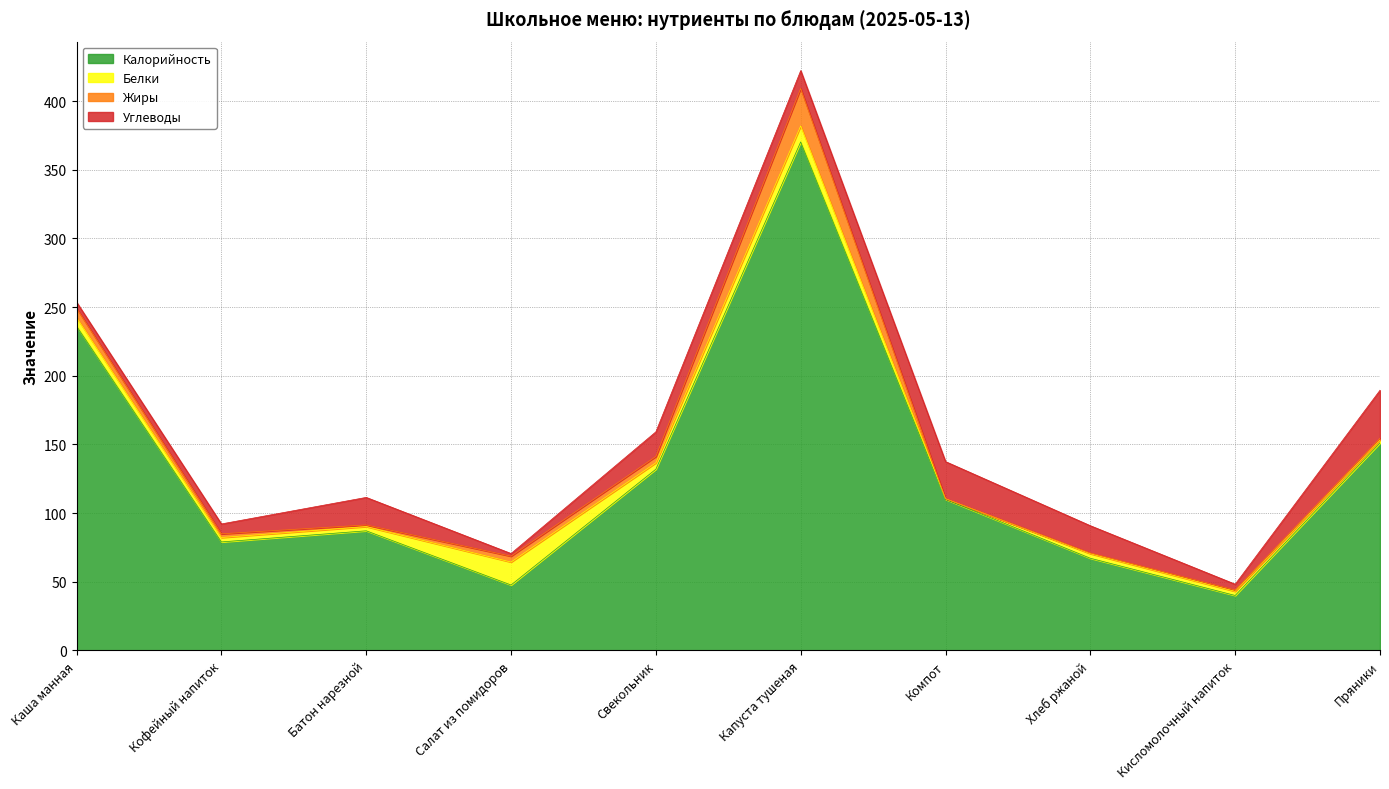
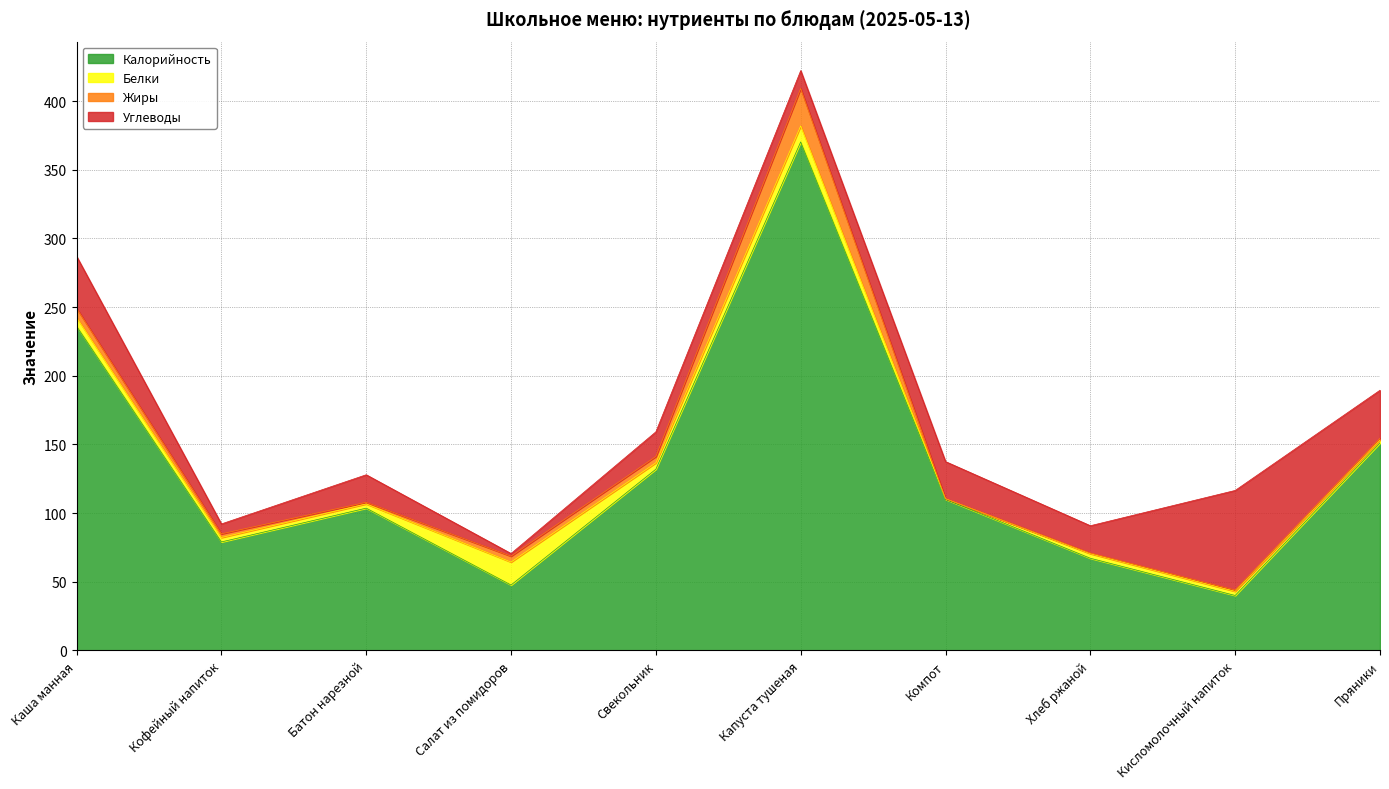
  {
    "Калорийность": {
      "Каша манная": 236,
      "Кофейный напиток": 79,
-     "Батон нарезной": 87,
+     "Батон нарезной": 104,
      "Салат из помидоров": 48,
      "Свекольник": 132,
      "Капуста тушеная": 370,
      "Хлеб ржаной": 67,
      "Кисломолочный напиток": 40,
      "Пряники": 151
    },
    "Белки": {
      "Каша манная": 6,
      "Кофейный напиток": 3,
      "Салат из помидоров": 17,
      "Свекольник": 5,
      "Капуста тушеная": 12
    },
    "Жиры": {
      "Каша манная": 7,
      "Кофейный напиток": 3,
      "Салат из помидоров": 4,
      "Свекольник": 5,
      "Капуста тушеная": 27
    },
    "Углеводы": {
-     "Каша манная": 4,
+     "Каша манная": 38,
      "Кофейный напиток": 7,
      "Батон нарезной": 20,
      "Салат из помидоров": 2,
      "Свекольник": 18,
      "Капуста тушеная": 13,
      "Компот": 27,
      "Хлеб ржаной": 20,
-     "Кисломолочный напиток": 4,
+     "Кисломолочный напиток": 73,
      "Пряники": 35
    }
  }
